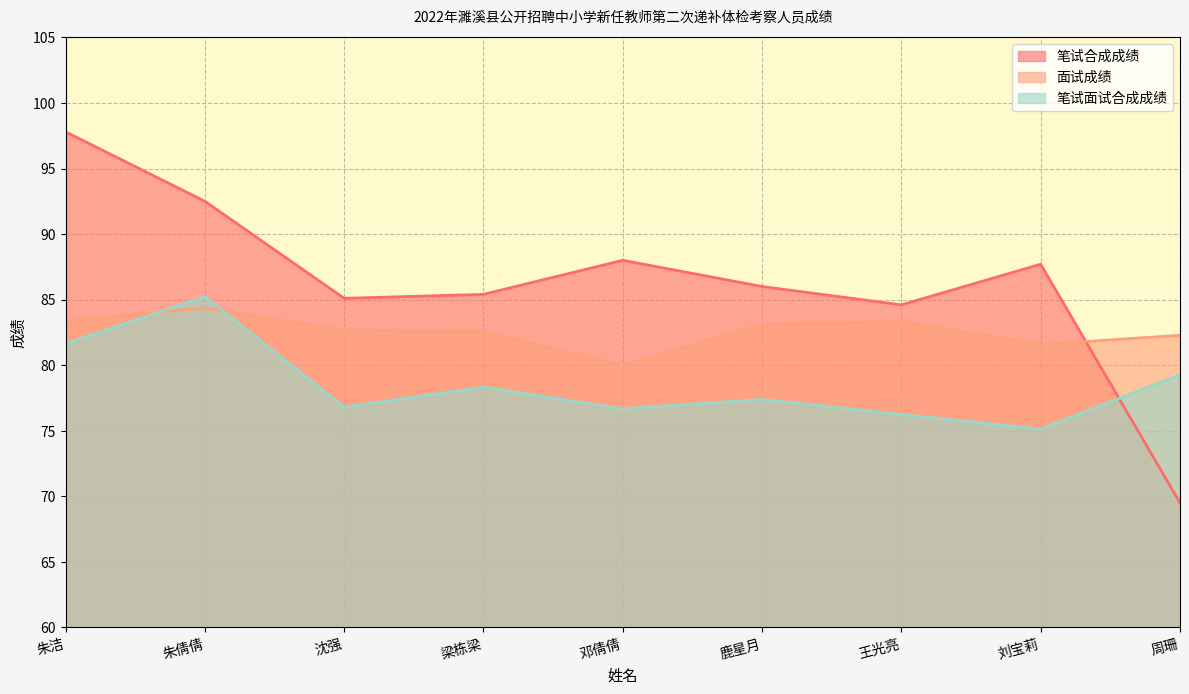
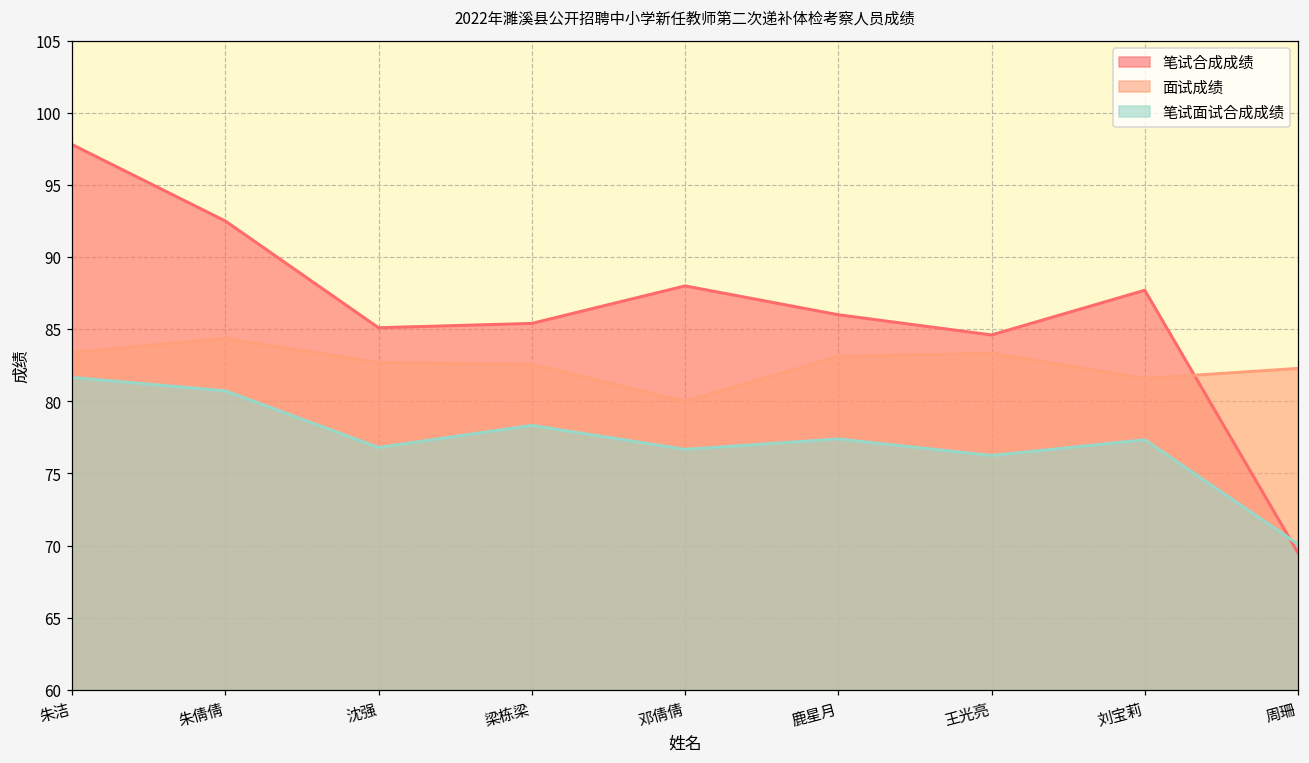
  {
    "笔试面试合成成绩": {
      "朱洁": 81.7,
-     "朱倩倩": 85.2,
+     "朱倩倩": 80.7,
      "沈强": 76.8,
      "梁栋梁": 78.3,
      "邓倩倩": 76.7,
      "鹿星月": 77.4,
      "王光亮": 76.2,
-     "刘宝莉": 75.1,
-     "周珊": 79.3
+     "刘宝莉": 77.3,
+     "周珊": 70.1
    }
  }
